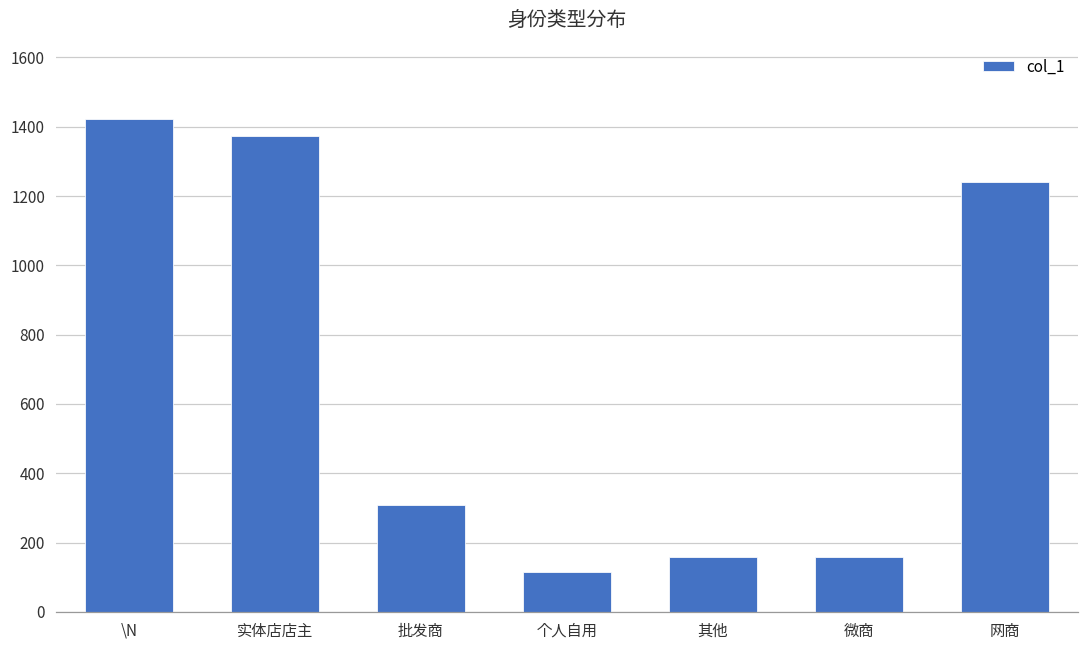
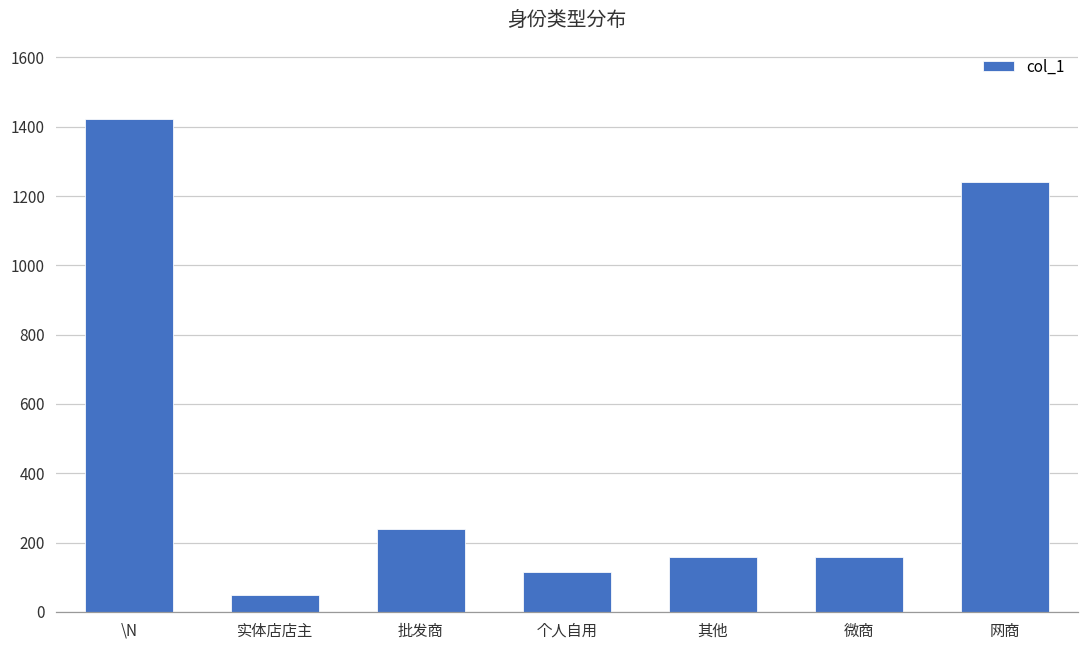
  {
    "\\N": 1420,
-   "实体店店主": 1370,
-   "批发商": 310,
+   "实体店店主": 50,
+   "批发商": 240,
    "个人自用": 120,
    "其他": 160,
    "微商": 160,
    "网商": 1240
  }
